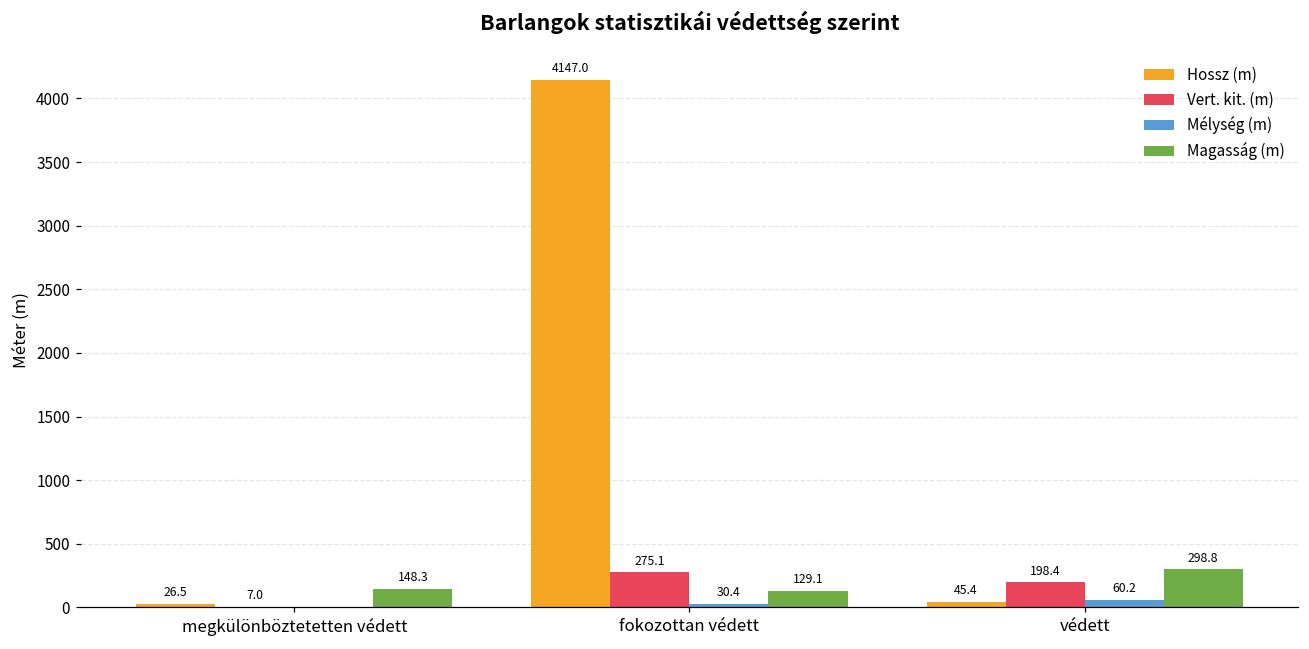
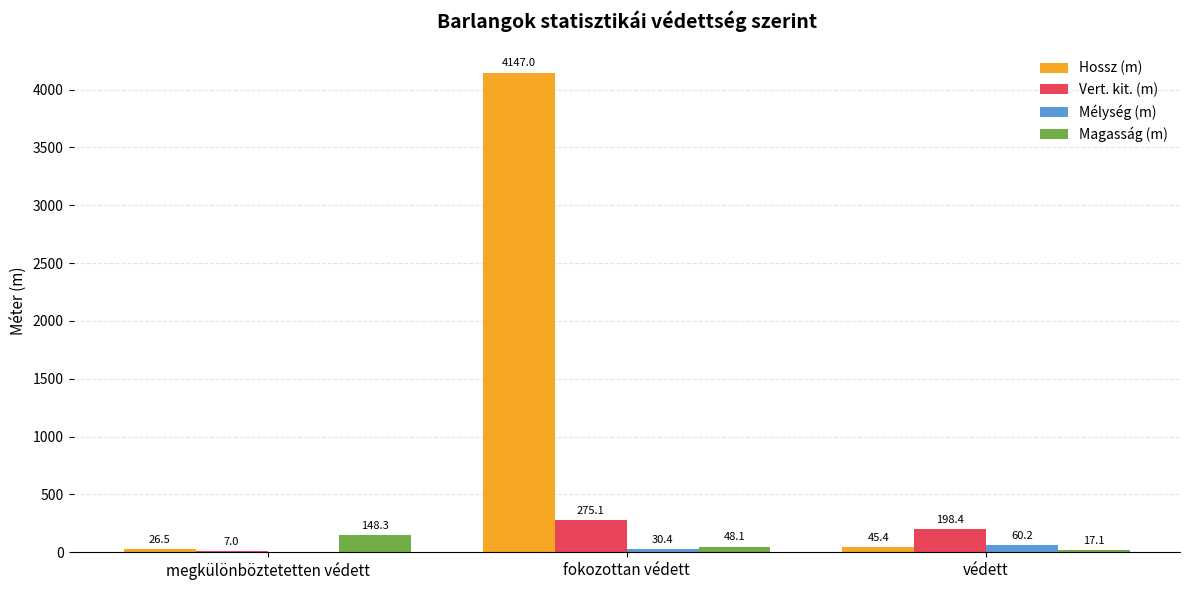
  {
    "Hossz (m)": {
      "megkülönböztetetten védett": 26.5,
      "fokozottan védett": 4147.0,
      "védett": 45.4
    },
    "Vert. kit. (m)": {
      "megkülönböztetetten védett": 7.0,
      "fokozottan védett": 275.1,
      "védett": 198.4
    },
    "Mélység (m)": {
      "fokozottan védett": 30.4,
      "védett": 60.2
    },
    "Magasság (m)": {
      "megkülönböztetetten védett": 148.3,
-     "fokozottan védett": 129.1,
-     "védett": 298.8
+     "fokozottan védett": 48.1,
+     "védett": 17.1
    }
  }
